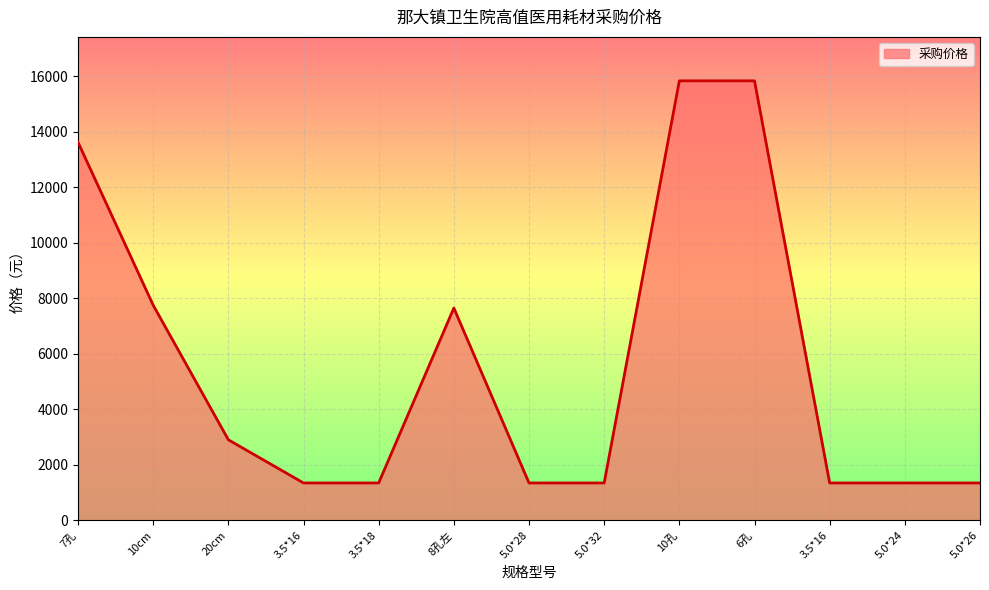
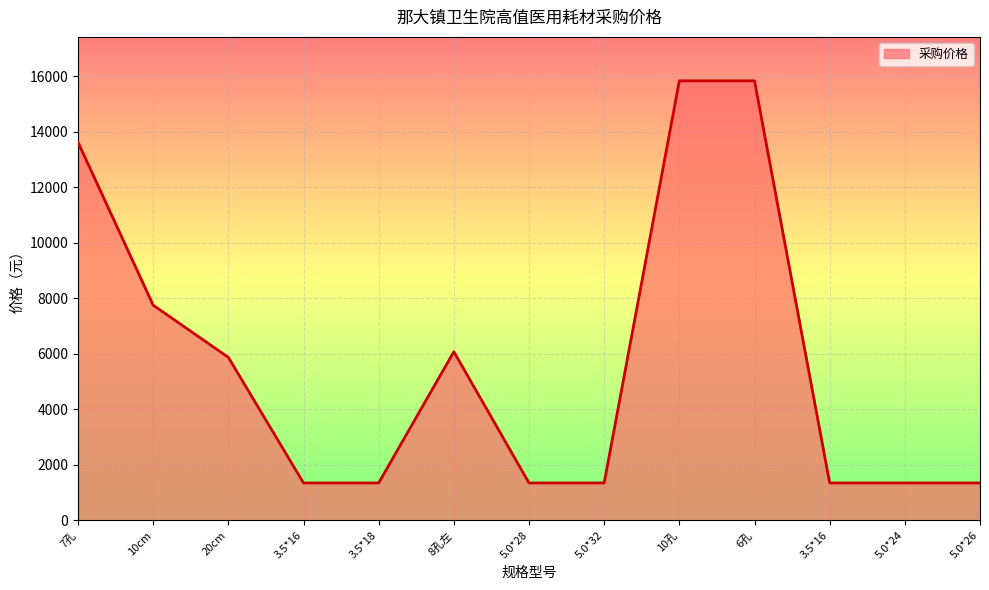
  {
    "7孔": 13600,
    "10cm": 7800,
-   "20cm": 2900,
+   "20cm": 5900,
    "3.5*18": 1300,
-   "8孔左": 7700,
+   "8孔左": 6100,
    "5.0*28": 1300,
    "5.0*32": 1300,
    "10孔": 15800,
    "6孔": 15800,
    "5.0*24": 1300,
    "5.0*26": 1300
  }
